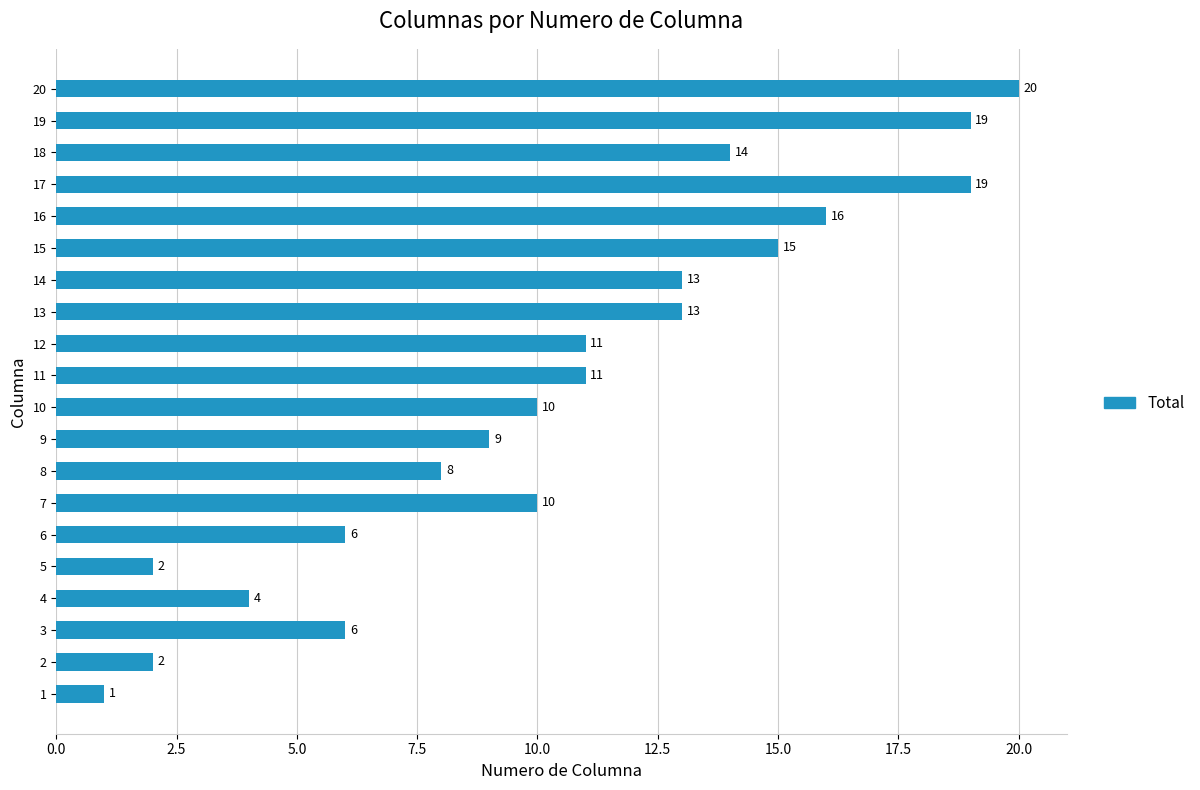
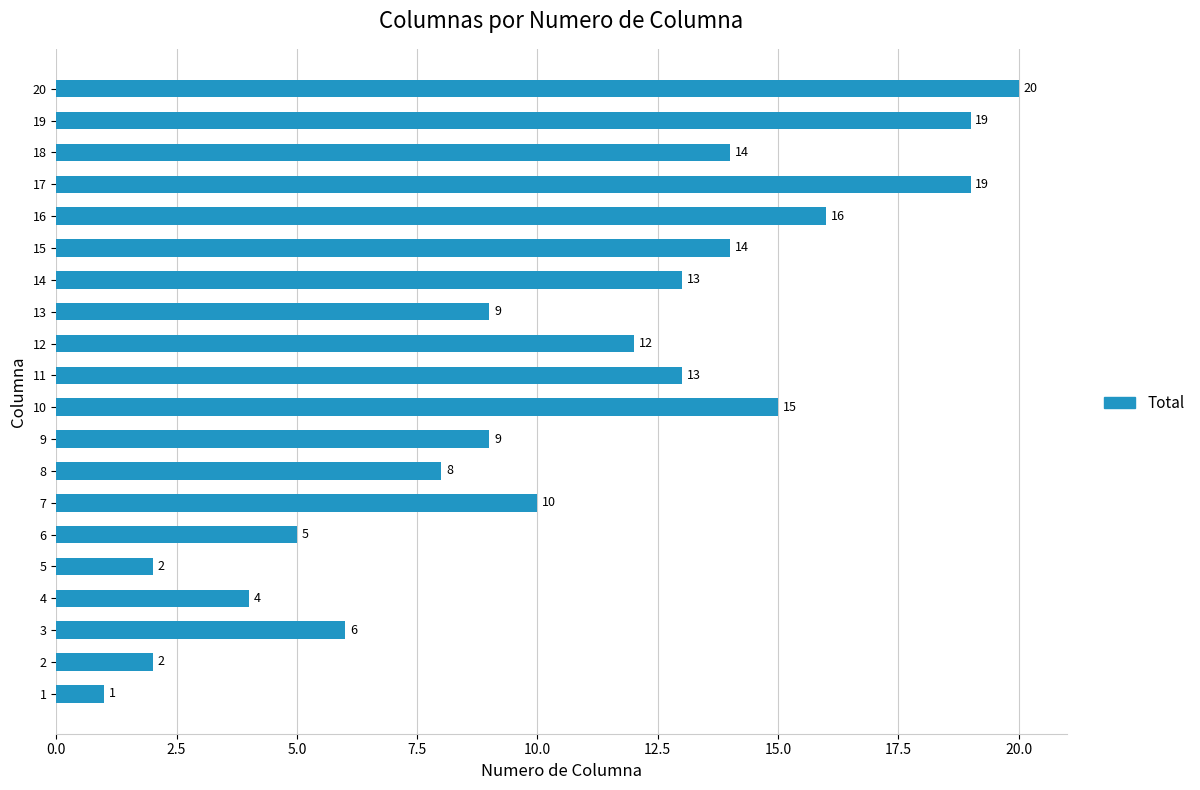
  {
    "20": 20,
    "19": 19,
    "18": 14,
    "17": 19,
    "16": 16,
-   "15": 15,
+   "15": 14,
    "14": 13,
-   "13": 13,
-   "12": 11,
-   "11": 11,
-   "10": 10,
+   "13": 9,
+   "12": 12,
+   "11": 13,
+   "10": 15,
    "9": 9,
    "8": 8,
    "7": 10,
-   "6": 6,
+   "6": 5,
    "5": 2,
    "4": 4,
    "3": 6,
    "2": 2,
    "1": 1
  }
